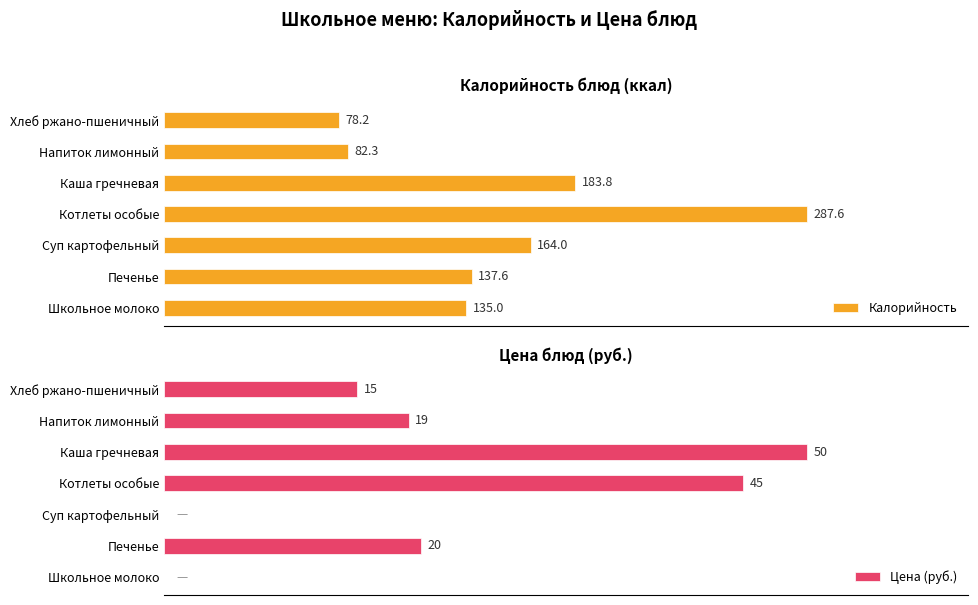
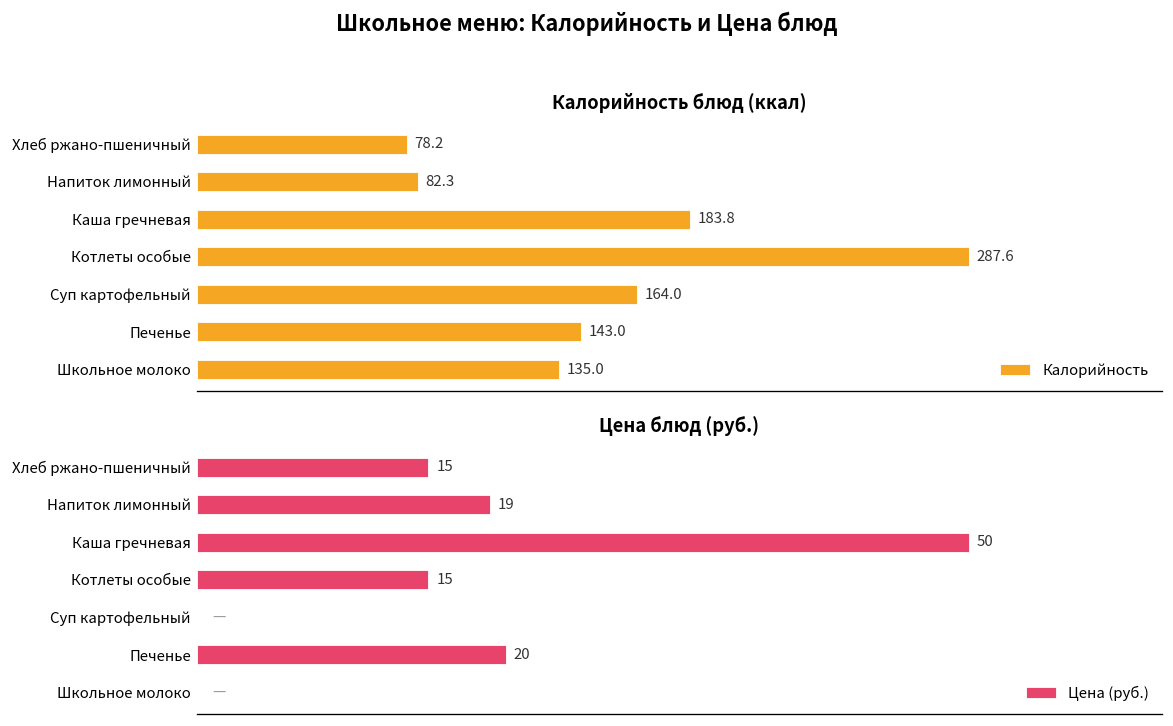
  {
    "Калорийность блюд (ккал)": {
      "Хлеб ржано-пшеничный": 78.2,
      "Напиток лимонный": 82.3,
      "Каша гречневая": 183.8,
      "Котлеты особые": 287.6,
      "Суп картофельный": 164.0,
-     "Печенье": 137.6,
+     "Печенье": 143.0,
      "Школьное молоко": 135.0
    },
    "Цена блюд (руб.)": {
      "Хлеб ржано-пшеничный": 15,
      "Напиток лимонный": 19,
      "Каша гречневая": 50,
-     "Котлеты особые": 45,
+     "Котлеты особые": 15,
      "Печенье": 20
    }
  }
